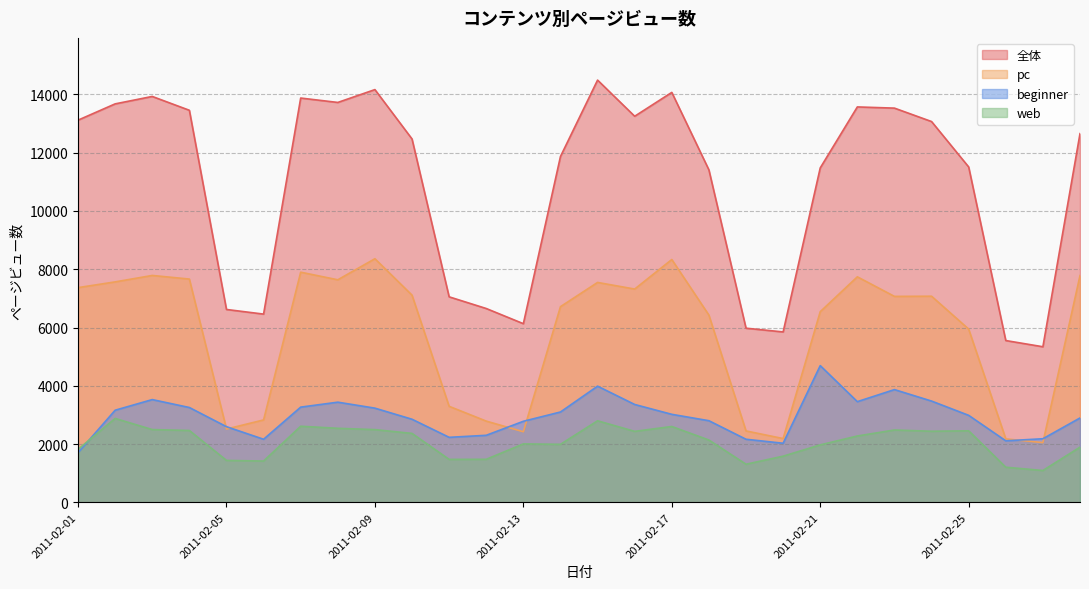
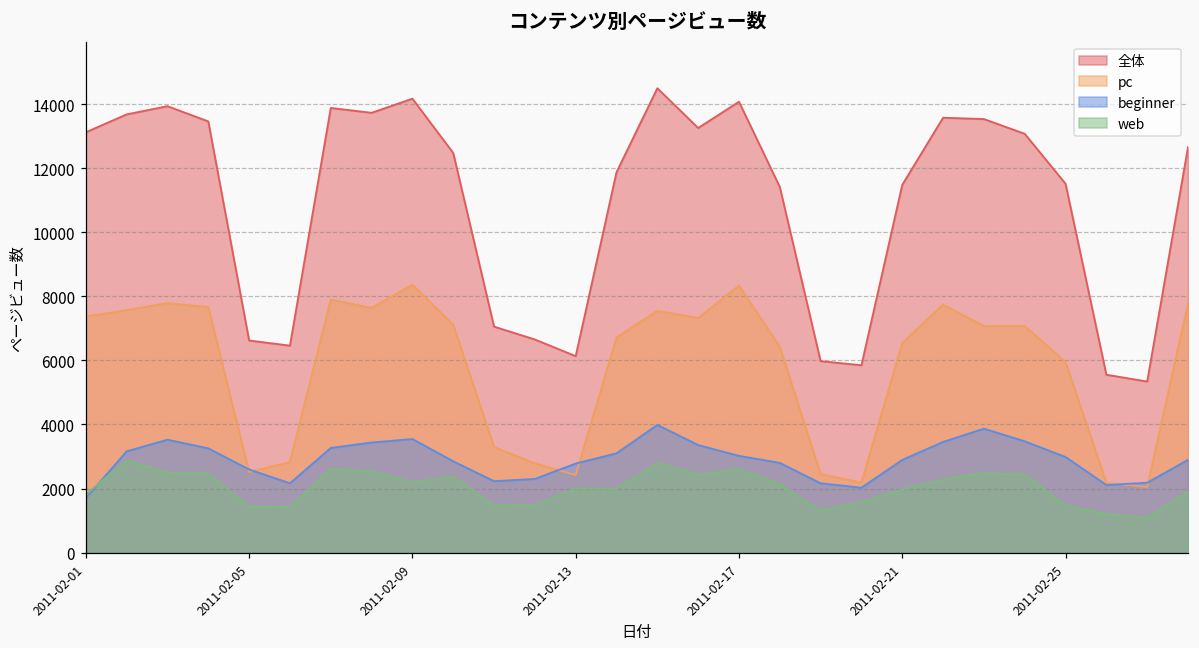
  {
    "beginner": {
      "2011-02-01": 1700,
-     "2011-02-09": 3200,
+     "2011-02-09": 3500,
      "2011-02-13": 2800,
      "2011-02-17": 3000,
-     "2011-02-21": 4700,
+     "2011-02-21": 2900,
      "2011-02-25": 3000
    },
    "web": {
      "2011-02-01": 1800,
      "2011-02-05": 1400,
-     "2011-02-09": 2500,
+     "2011-02-09": 2200,
      "2011-02-13": 2000,
      "2011-02-17": 2600,
      "2011-02-21": 2000,
-     "2011-02-25": 2500
+     "2011-02-25": 1500
    }
  }
